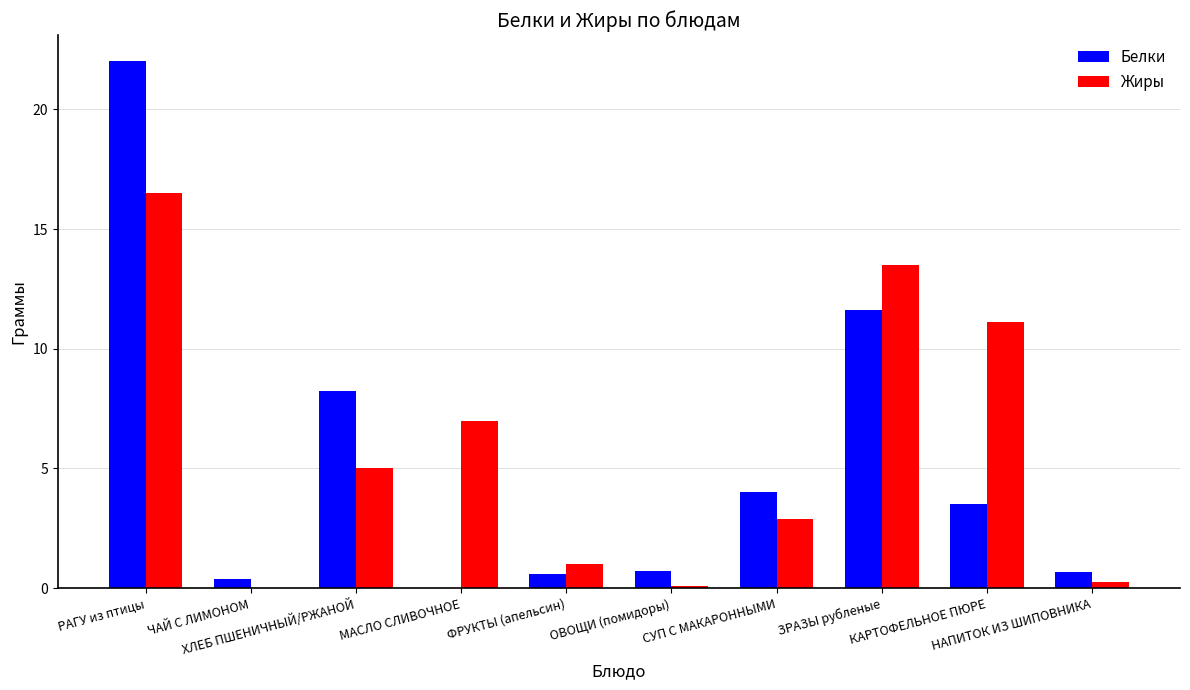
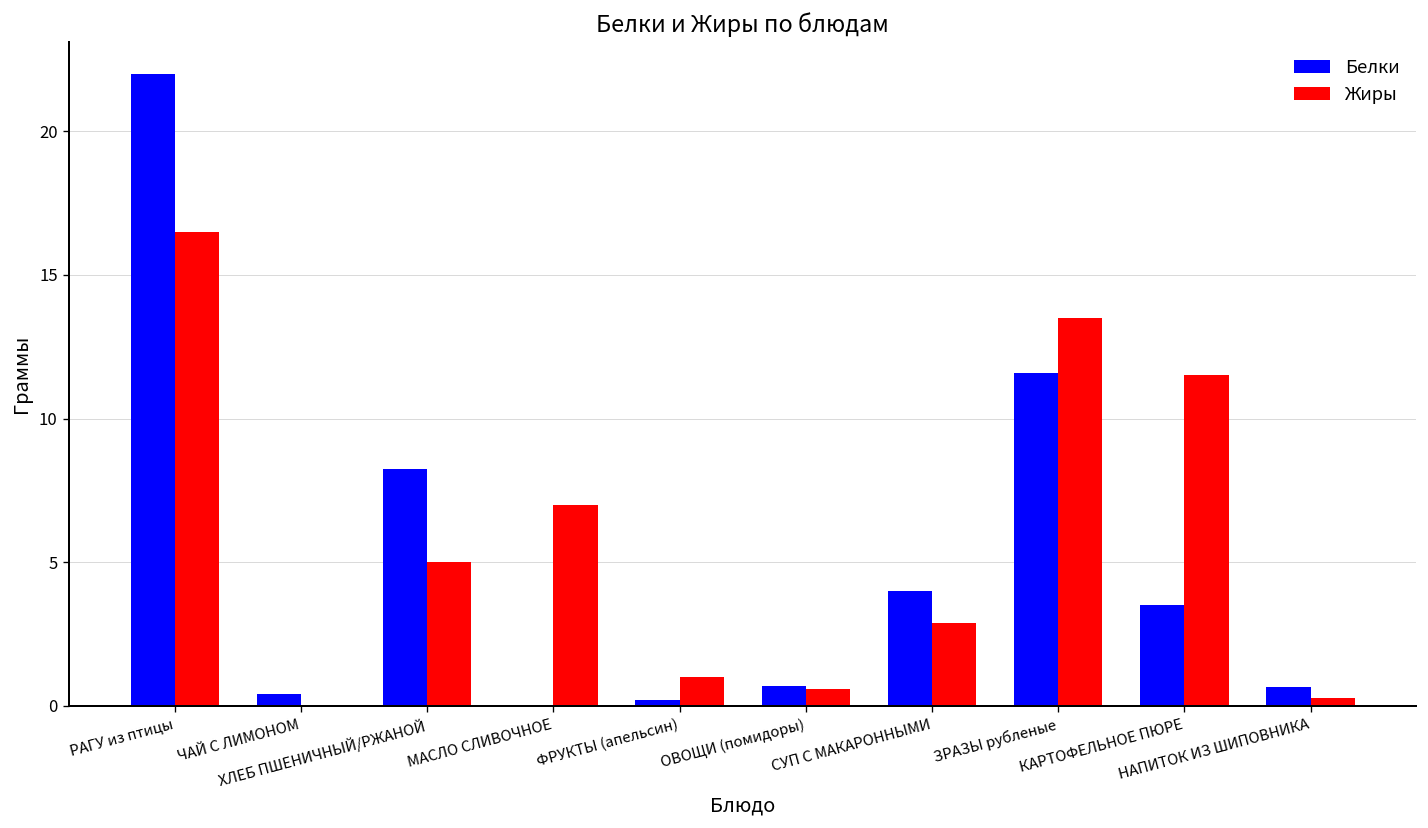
  {
    "Белки": {
      "РАГУ из птицы": 22.0,
      "ЧАЙ С ЛИМОНОМ": 0.4,
      "ХЛЕБ ПШЕНИЧНЫЙ/РЖАНОЙ": 8.3,
      "МАСЛО СЛИВОЧНОЕ": 0.0,
-     "ФРУКТЫ (апельсин)": 0.6,
+     "ФРУКТЫ (апельсин)": 0.2,
      "ОВОЩИ (помидоры)": 0.7,
      "СУП С МАКАРОННЫМИ": 4.0,
      "ЗРАЗЫ рубленые": 11.6,
      "КАРТОФЕЛЬНОЕ ПЮРЕ": 3.5,
      "НАПИТОК ИЗ ШИПОВНИКА": 0.7
    },
    "Жиры": {
      "РАГУ из птицы": 16.5,
      "ЧАЙ С ЛИМОНОМ": 0.0,
      "ХЛЕБ ПШЕНИЧНЫЙ/РЖАНОЙ": 5.0,
      "МАСЛО СЛИВОЧНОЕ": 7.0,
      "ФРУКТЫ (апельсин)": 1.0,
-     "ОВОЩИ (помидоры)": 0.1,
+     "ОВОЩИ (помидоры)": 0.6,
      "СУП С МАКАРОННЫМИ": 2.9,
      "ЗРАЗЫ рубленые": 13.5,
-     "КАРТОФЕЛЬНОЕ ПЮРЕ": 11.1,
+     "КАРТОФЕЛЬНОЕ ПЮРЕ": 11.5,
      "НАПИТОК ИЗ ШИПОВНИКА": 0.3
    }
  }
